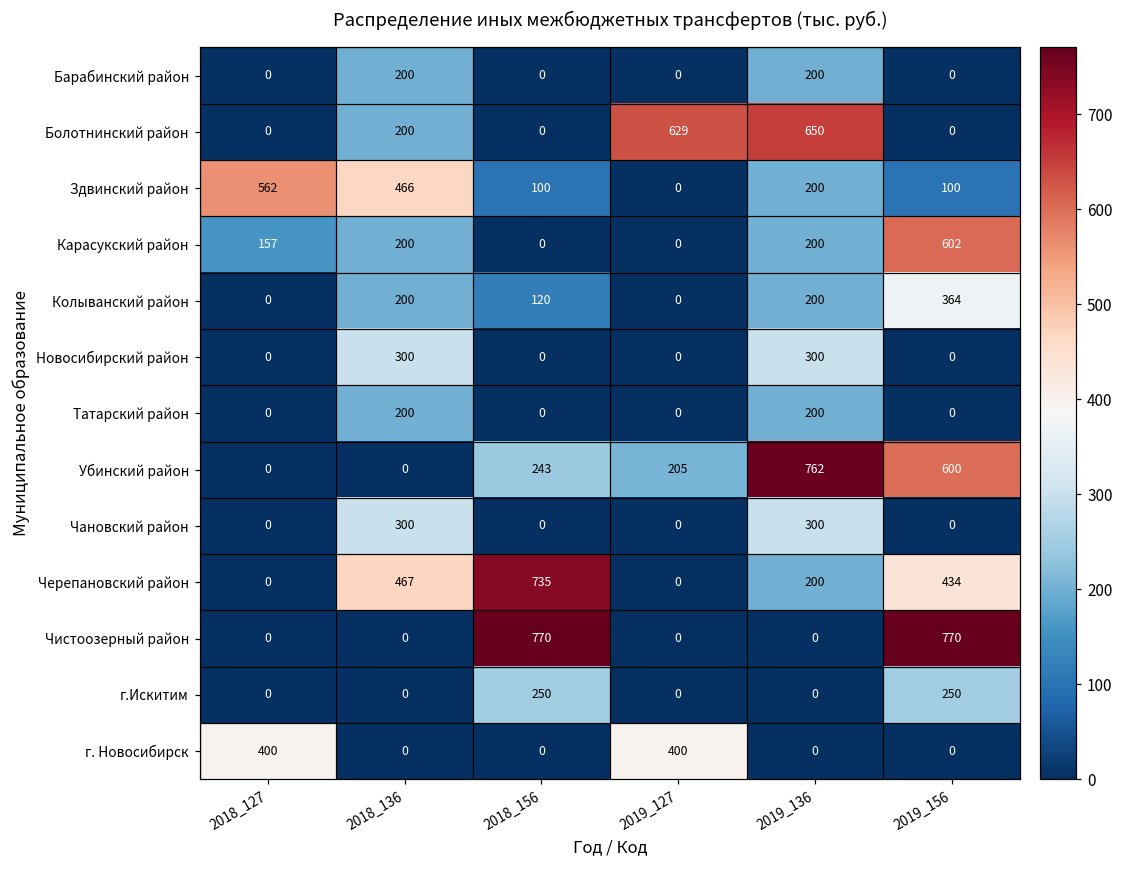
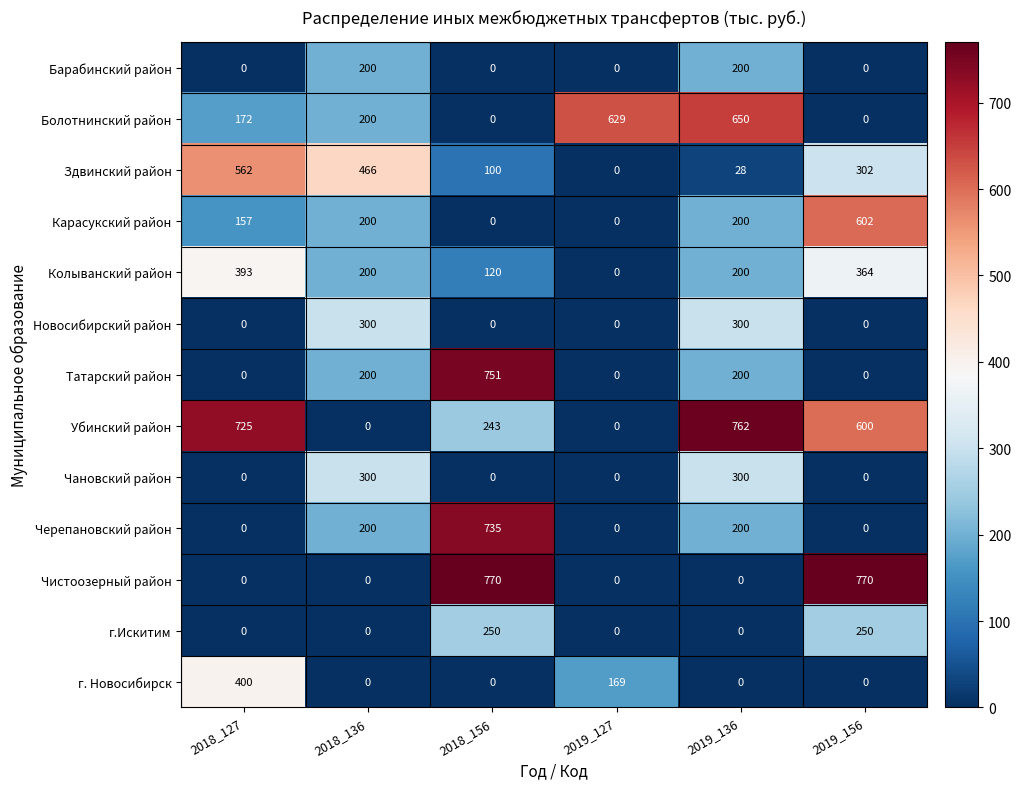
  {
    "Барабинский район": {
      "2018_127": 0,
      "2018_136": 200,
      "2018_156": 0,
      "2019_127": 0,
      "2019_136": 200,
      "2019_156": 0
    },
    "Болотнинский район": {
-     "2018_127": 0,
+     "2018_127": 172,
      "2018_136": 200,
      "2018_156": 0,
      "2019_127": 629,
      "2019_136": 650,
      "2019_156": 0
    },
    "Здвинский район": {
      "2018_127": 562,
      "2018_136": 466,
      "2018_156": 100,
      "2019_127": 0,
-     "2019_136": 200,
-     "2019_156": 100
+     "2019_136": 28,
+     "2019_156": 302
    },
    "Карасукский район": {
      "2018_127": 157,
      "2018_136": 200,
      "2018_156": 0,
      "2019_127": 0,
      "2019_136": 200,
      "2019_156": 602
    },
    "Колыванский район": {
-     "2018_127": 0,
+     "2018_127": 393,
      "2018_136": 200,
      "2018_156": 120,
      "2019_127": 0,
      "2019_136": 200,
      "2019_156": 364
    },
    "Новосибирский район": {
      "2018_127": 0,
      "2018_136": 300,
      "2018_156": 0,
      "2019_127": 0,
      "2019_136": 300,
      "2019_156": 0
    },
    "Татарский район": {
      "2018_127": 0,
      "2018_136": 200,
-     "2018_156": 0,
+     "2018_156": 751,
      "2019_127": 0,
      "2019_136": 200,
      "2019_156": 0
    },
    "Убинский район": {
-     "2018_127": 0,
+     "2018_127": 725,
      "2018_136": 0,
      "2018_156": 243,
-     "2019_127": 205,
+     "2019_127": 0,
      "2019_136": 762,
      "2019_156": 600
    },
    "Чановский район": {
      "2018_127": 0,
      "2018_136": 300,
      "2018_156": 0,
      "2019_127": 0,
      "2019_136": 300,
      "2019_156": 0
    },
    "Черепановский район": {
      "2018_127": 0,
-     "2018_136": 467,
+     "2018_136": 200,
      "2018_156": 735,
      "2019_127": 0,
      "2019_136": 200,
-     "2019_156": 434
+     "2019_156": 0
    },
    "Чистоозерный район": {
      "2018_127": 0,
      "2018_136": 0,
      "2018_156": 770,
      "2019_127": 0,
      "2019_136": 0,
      "2019_156": 770
    },
    "г.Искитим": {
      "2018_127": 0,
      "2018_136": 0,
      "2018_156": 250,
      "2019_127": 0,
      "2019_136": 0,
      "2019_156": 250
    },
    "г. Новосибирск": {
      "2018_127": 400,
      "2018_136": 0,
      "2018_156": 0,
-     "2019_127": 400,
+     "2019_127": 169,
      "2019_136": 0,
      "2019_156": 0
    }
  }
